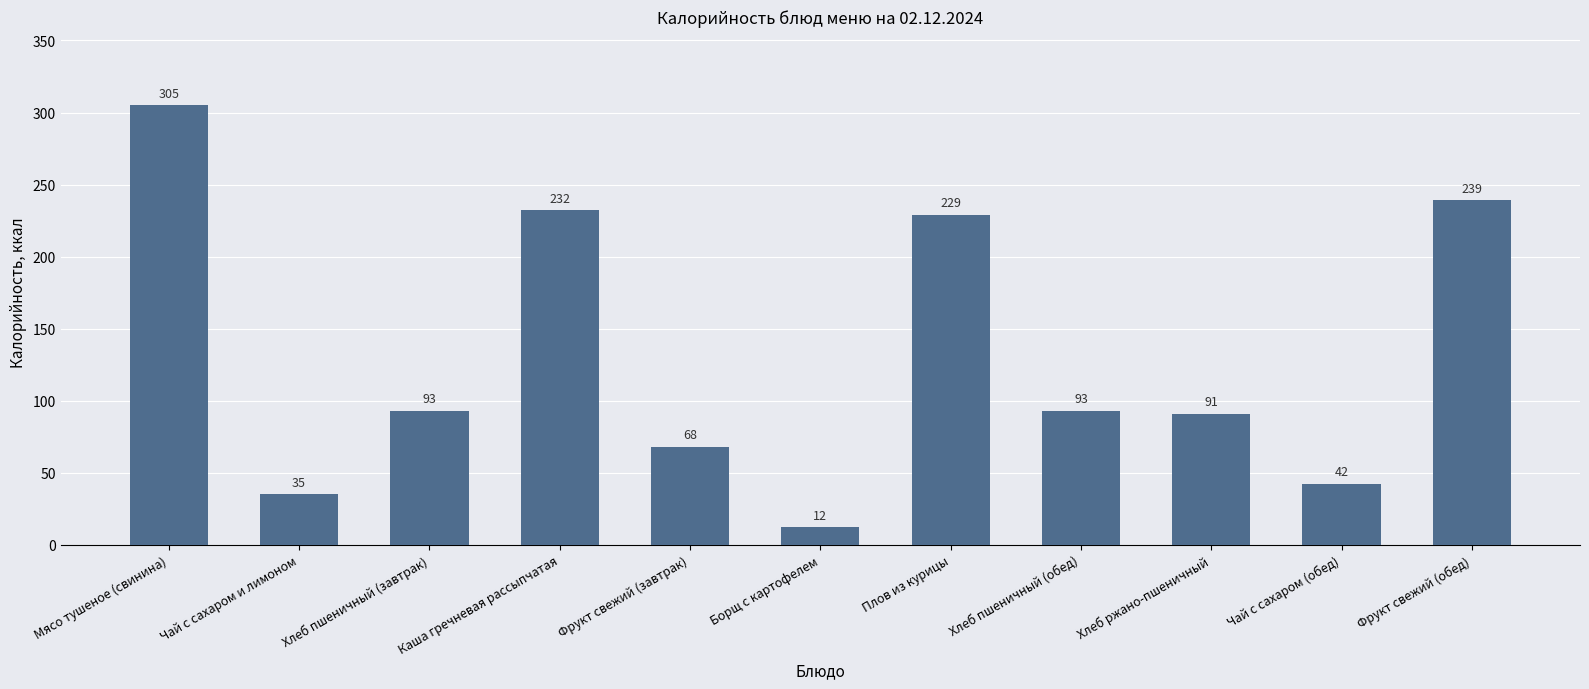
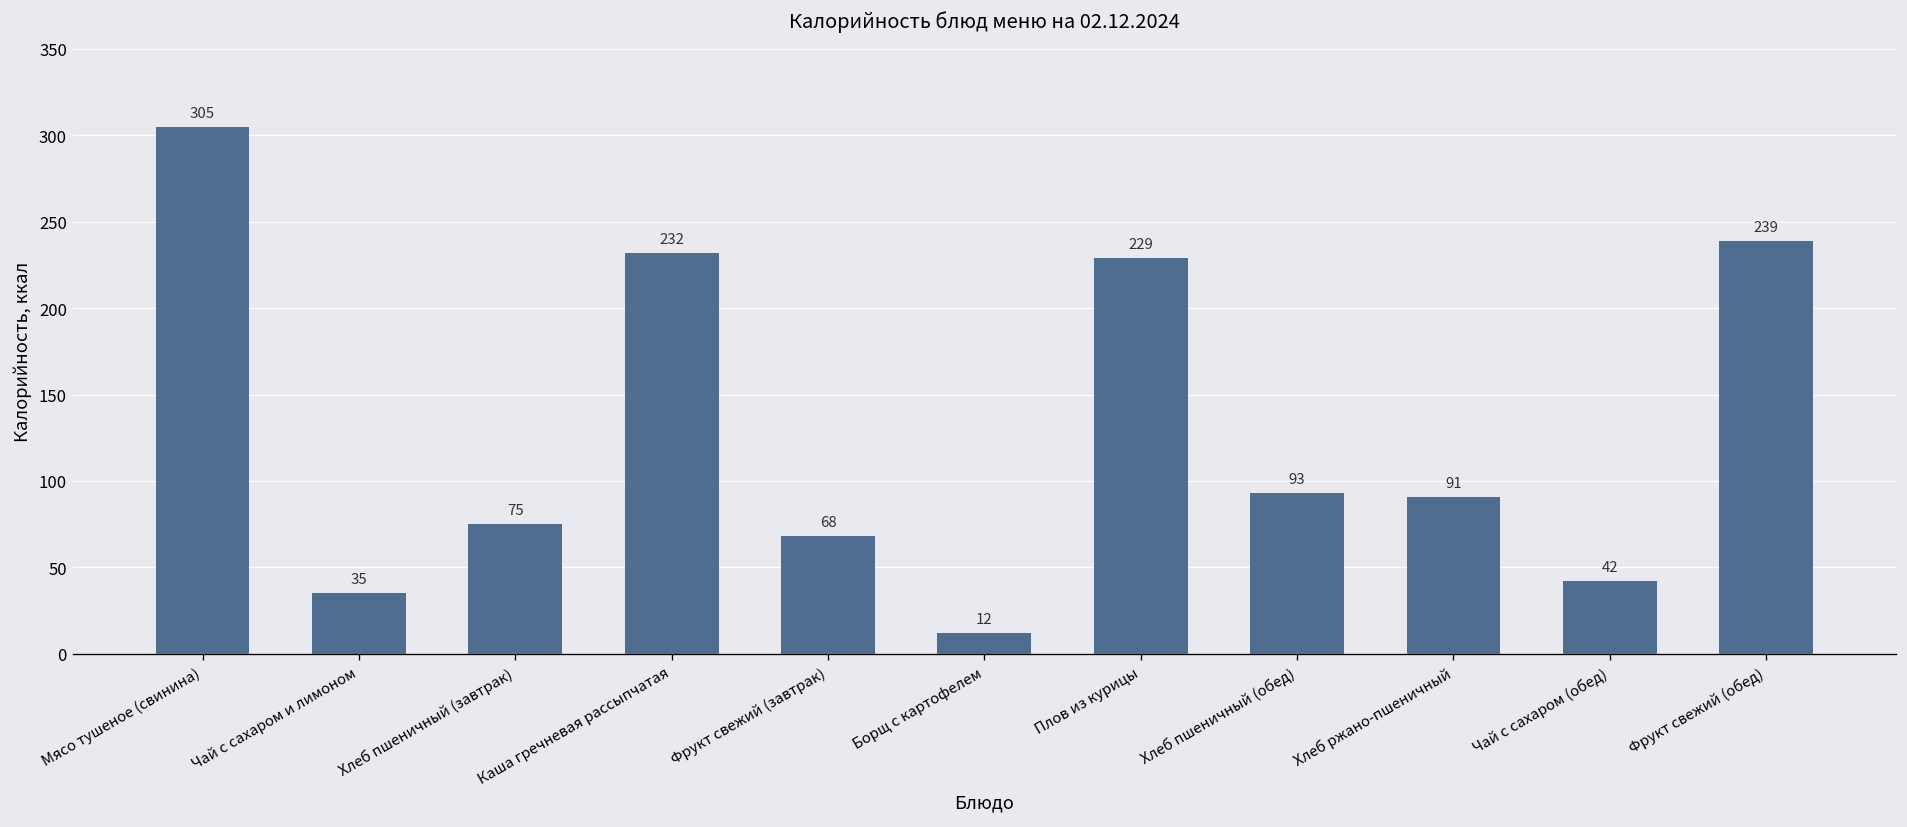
  {
    "Мясо тушеное (свинина)": 305,
    "Чай с сахаром и лимоном": 35,
-   "Хлеб пшеничный (завтрак)": 93,
+   "Хлеб пшеничный (завтрак)": 75,
    "Каша гречневая рассыпчатая": 232,
    "Фрукт свежий (завтрак)": 68,
    "Борщ с картофелем": 12,
    "Плов из курицы": 229,
    "Хлеб пшеничный (обед)": 93,
    "Хлеб ржано-пшеничный": 91,
    "Чай с сахаром (обед)": 42,
    "Фрукт свежий (обед)": 239
  }
